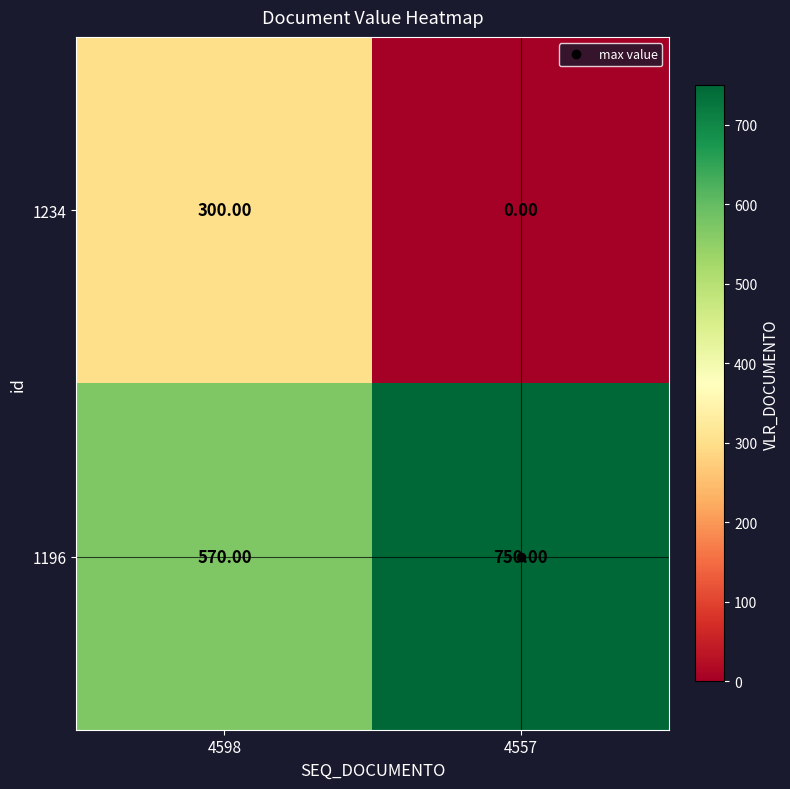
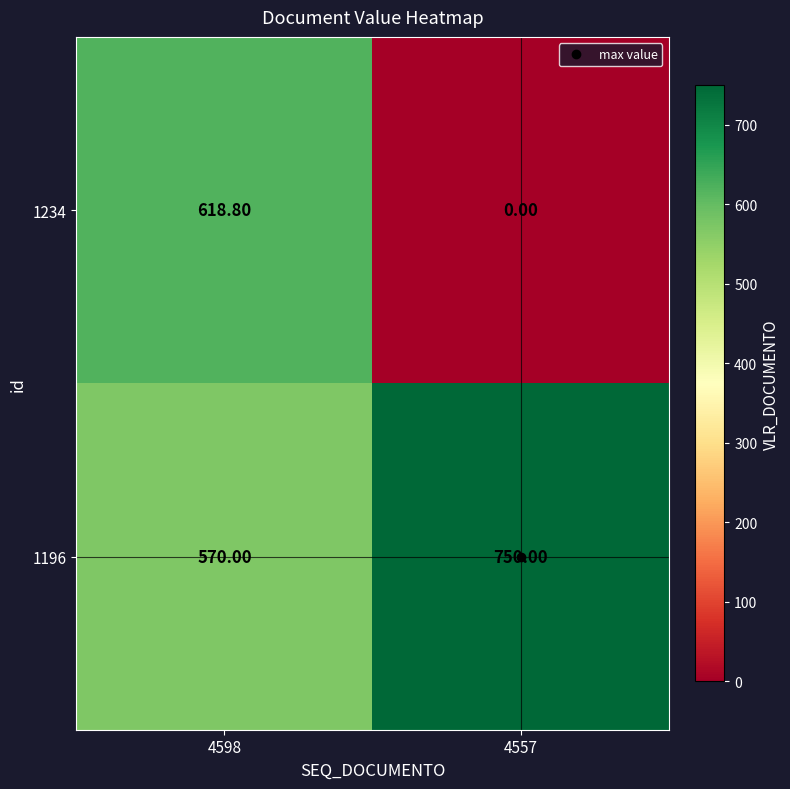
  {
    "1234": {
-     "4598": 300.00,
+     "4598": 618.80,
      "4557": 0.00
    },
    "1196": {
      "4598": 570.00
    }
  }
